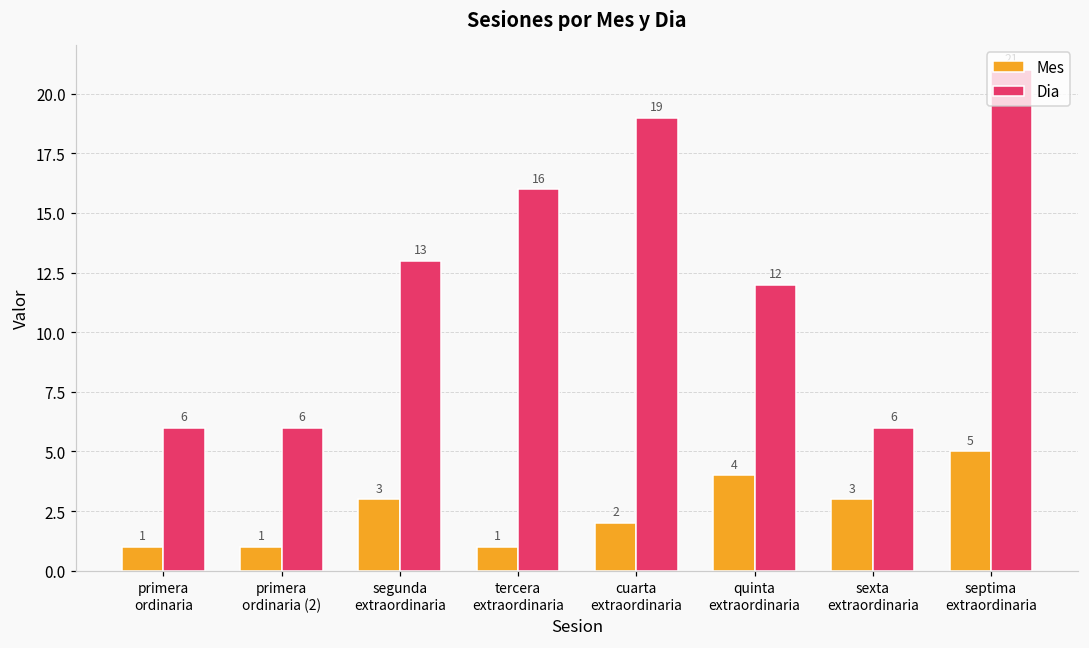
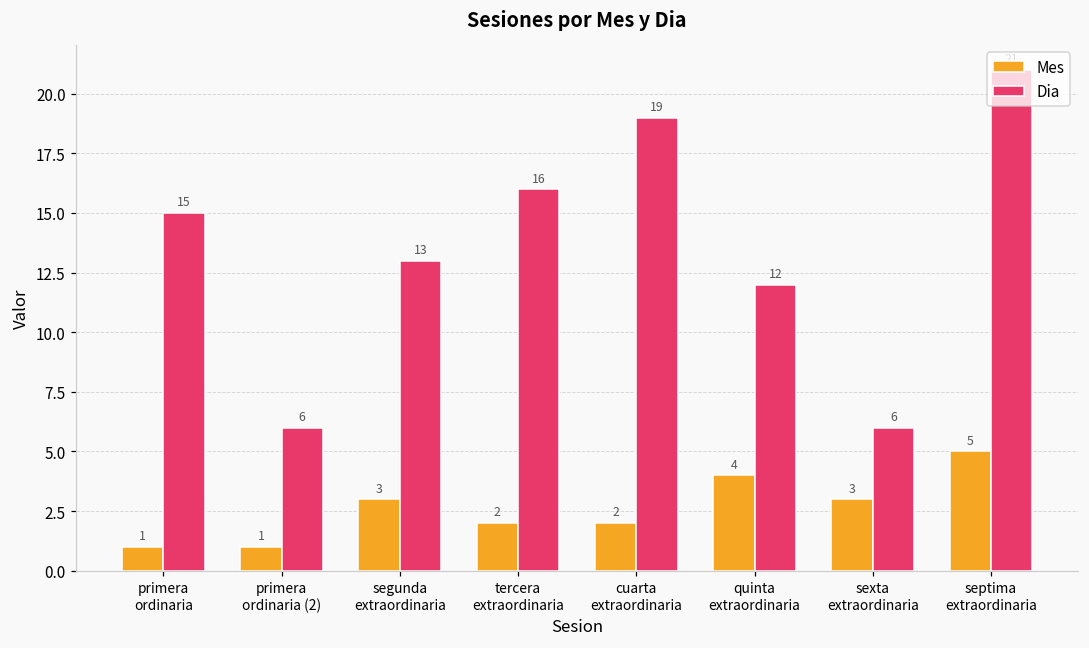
  {
    "Mes": {
      "primera ordinaria": 1,
      "primera ordinaria (2)": 1,
      "segunda extraordinaria": 3,
-     "tercera extraordinaria": 1,
+     "tercera extraordinaria": 2,
      "cuarta extraordinaria": 2,
      "quinta extraordinaria": 4,
      "sexta extraordinaria": 3,
      "septima extraordinaria": 5
    },
    "Dia": {
-     "primera ordinaria": 6,
+     "primera ordinaria": 15,
      "primera ordinaria (2)": 6,
      "segunda extraordinaria": 13,
      "tercera extraordinaria": 16,
      "cuarta extraordinaria": 19,
      "quinta extraordinaria": 12,
      "sexta extraordinaria": 6
    }
  }
